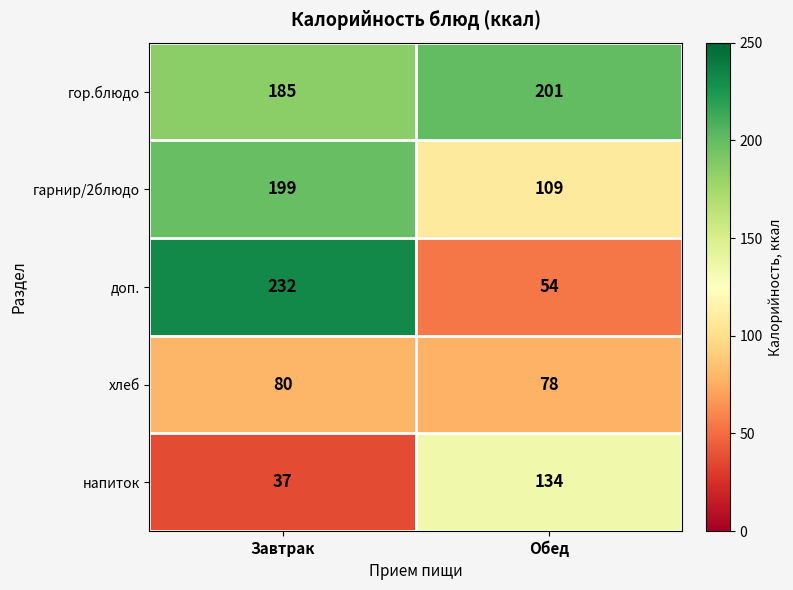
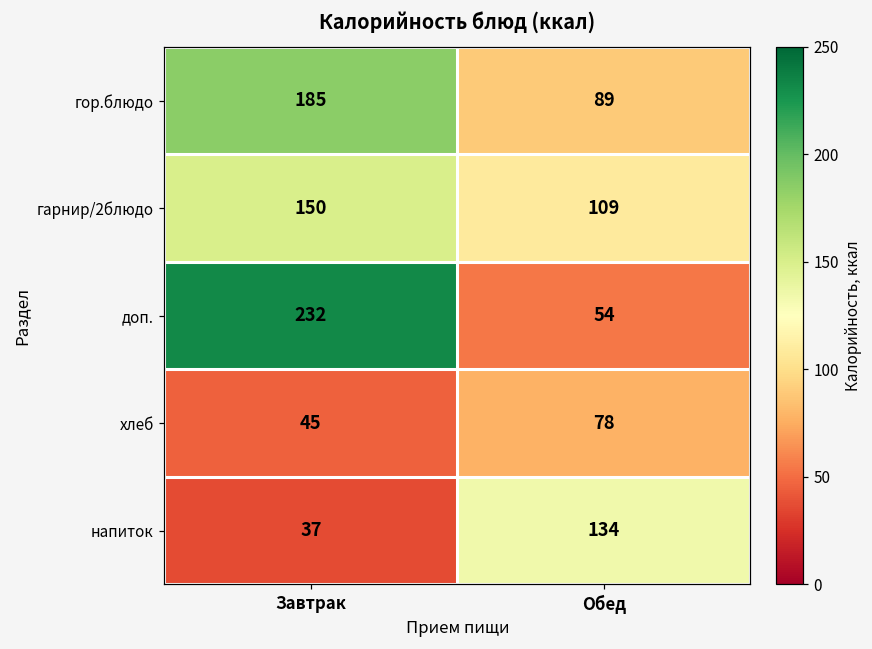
  {
    "гор.блюдо": {
      "Завтрак": 185,
-     "Обед": 201
+     "Обед": 89
    },
    "гарнир/2блюдо": {
-     "Завтрак": 199,
+     "Завтрак": 150,
      "Обед": 109
    },
    "доп.": {
      "Завтрак": 232,
      "Обед": 54
    },
    "хлеб": {
-     "Завтрак": 80,
+     "Завтрак": 45,
      "Обед": 78
    },
    "напиток": {
      "Завтрак": 37,
      "Обед": 134
    }
  }
